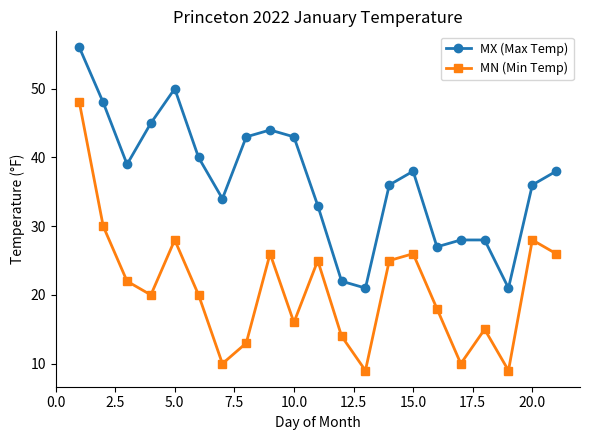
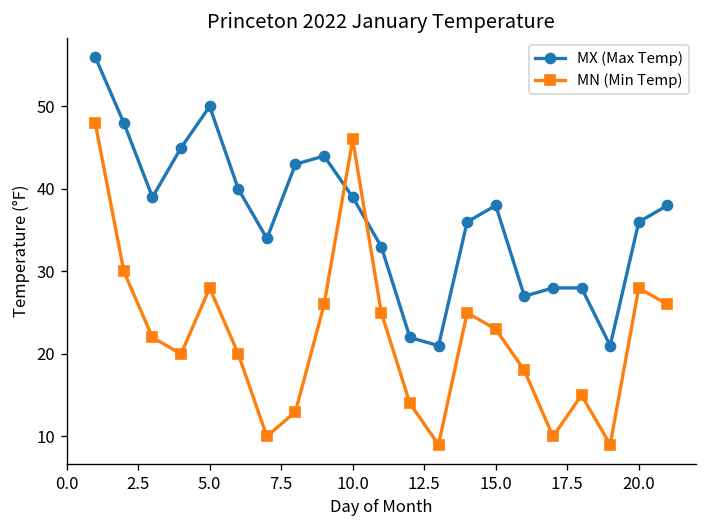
  {
    "MX (Max Temp)": {
      "5.0": 50,
-     "10.0": 43,
+     "10.0": 39,
      "15.0": 38,
      "20.0": 36
    },
    "MN (Min Temp)": {
      "5.0": 28,
-     "10.0": 16,
-     "15.0": 26,
+     "10.0": 46,
+     "15.0": 23,
      "20.0": 28
    }
  }
